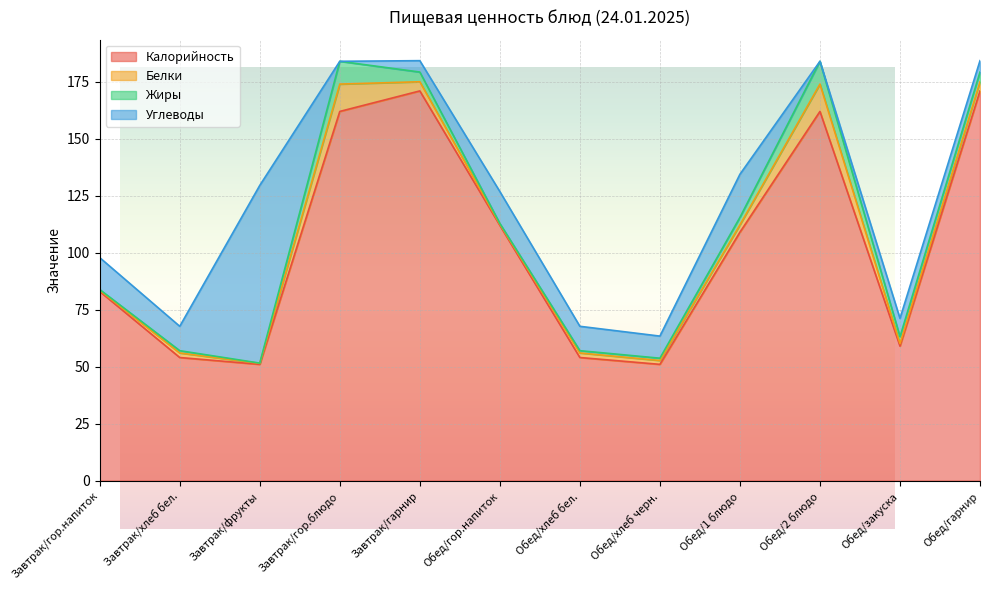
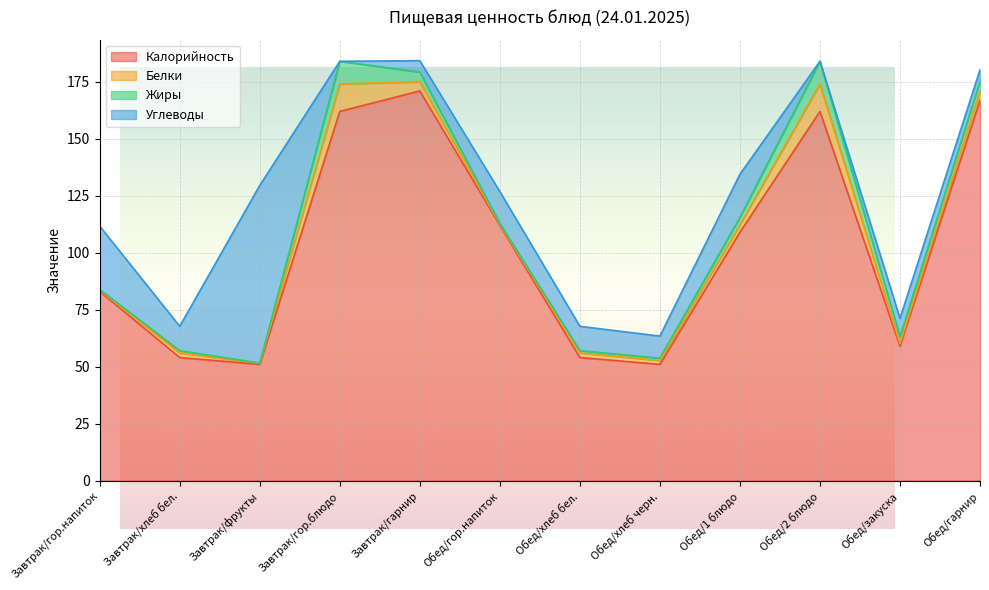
  {
    "Калорийность": {
-     "Обед/гарнир": 171
+     "Обед/гарнир": 167
    },
    "Белки": {
      "Обед/гарнир": 4
    },
    "Жиры": {
      "Обед/гарнир": 4
    },
    "Углеводы": {
-     "Завтрак/гор.напиток": 14,
+     "Завтрак/гор.напиток": 28,
      "Обед/гарнир": 5
    }
  }
